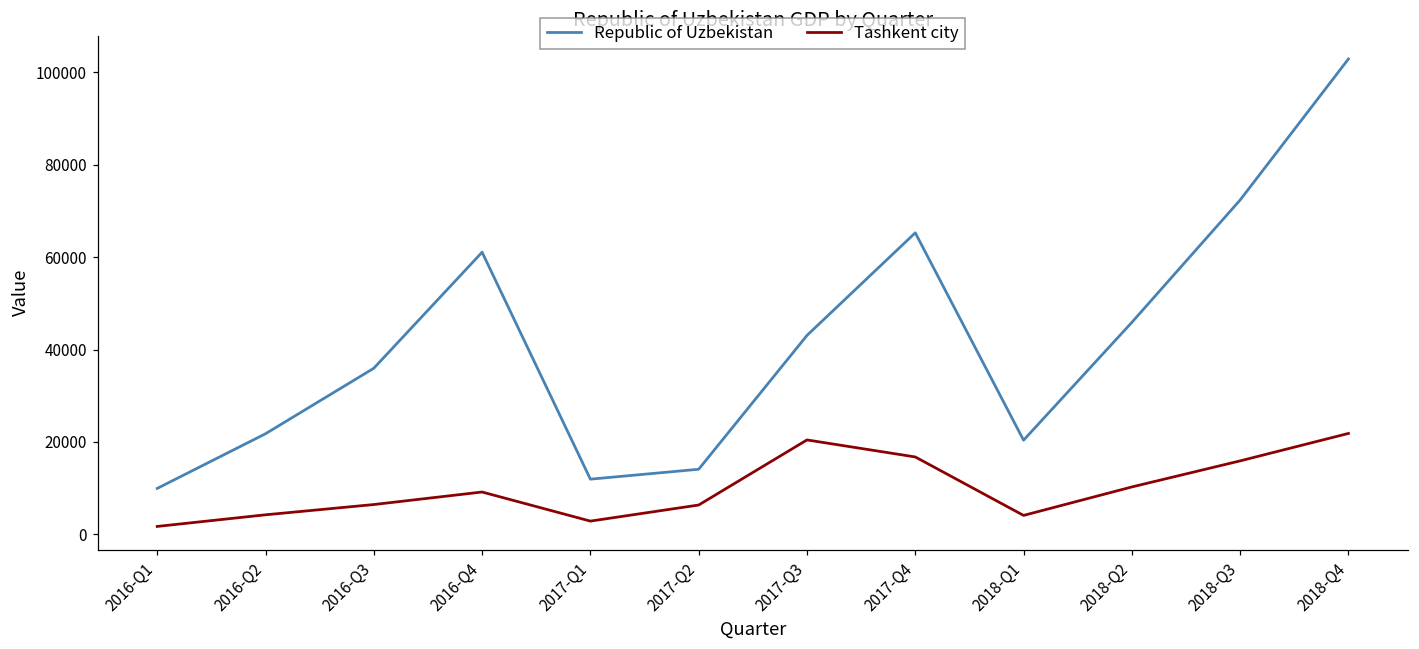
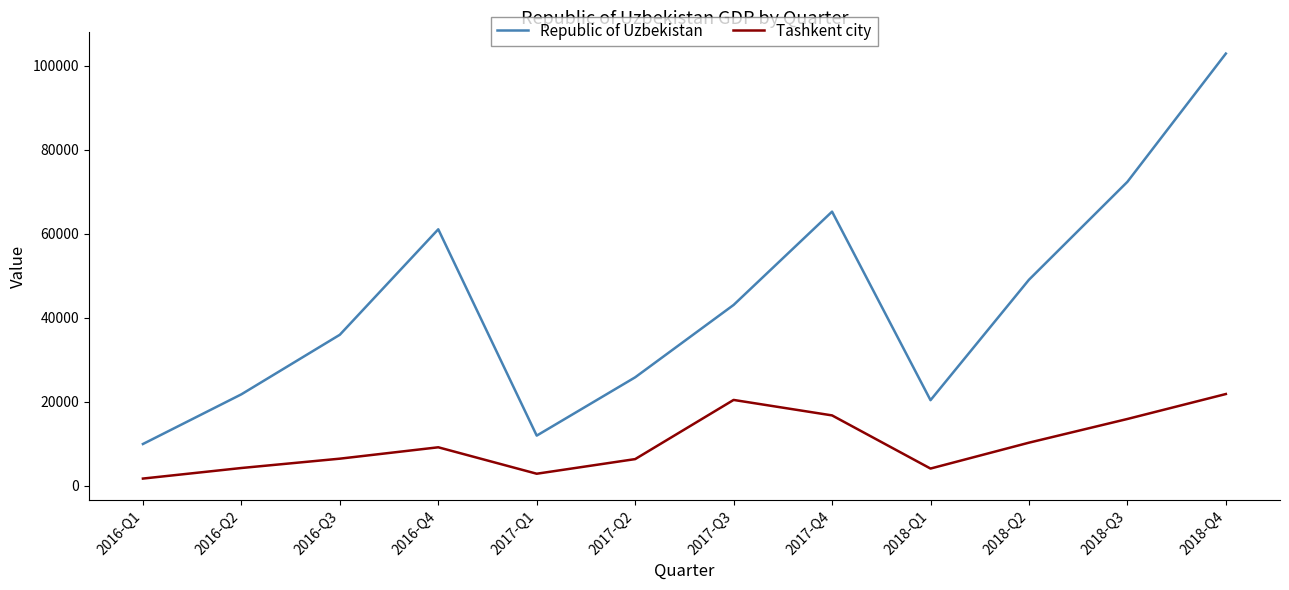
  {
    "Republic of Uzbekistan": {
      "2016-Q1": 10000,
      "2016-Q2": 22000,
      "2016-Q3": 36000,
      "2016-Q4": 61000,
      "2017-Q1": 12000,
-     "2017-Q2": 14000,
+     "2017-Q2": 26000,
      "2017-Q3": 43000,
      "2017-Q4": 65000,
      "2018-Q1": 20000,
-     "2018-Q2": 46000,
+     "2018-Q2": 49000,
      "2018-Q3": 72000,
      "2018-Q4": 103000
    },
    "Tashkent city": {
      "2016-Q1": 2000,
      "2016-Q2": 4000,
      "2016-Q3": 6000,
      "2016-Q4": 9000,
      "2017-Q1": 3000,
      "2017-Q2": 6000,
      "2017-Q3": 20000,
      "2017-Q4": 17000,
      "2018-Q1": 4000,
      "2018-Q2": 10000,
      "2018-Q3": 16000,
      "2018-Q4": 22000
    }
  }
